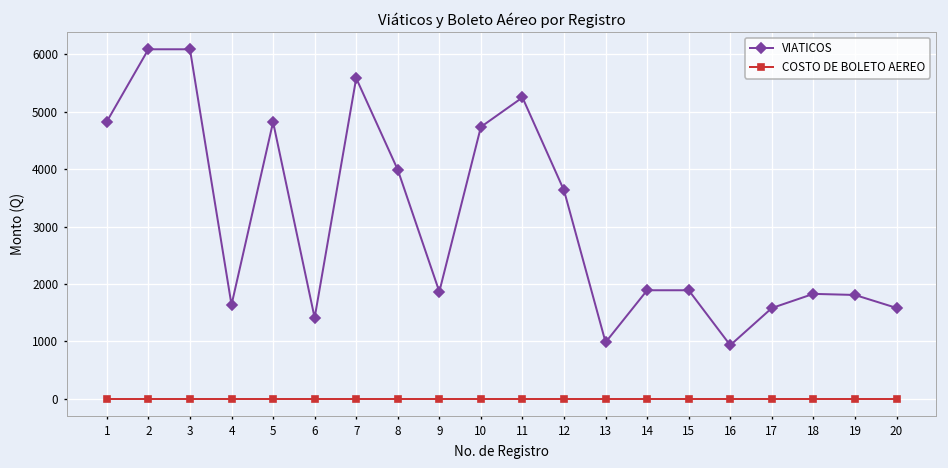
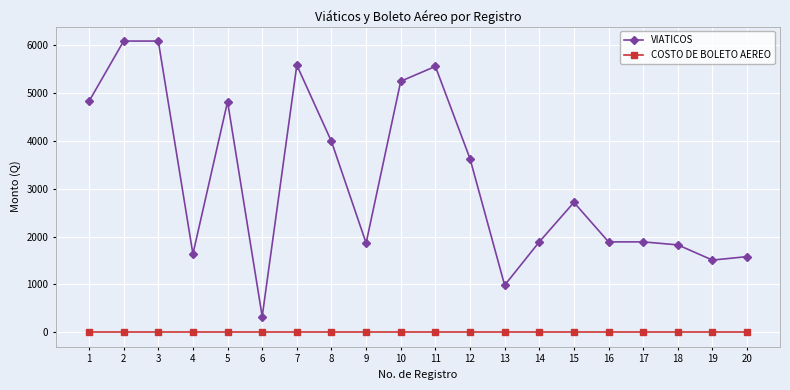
  {
    "VIATICOS": {
      "1": 4800,
      "2": 6100,
      "3": 6100,
      "4": 1600,
      "5": 4800,
-     "6": 1400,
+     "6": 300,
      "7": 5600,
      "8": 4000,
      "9": 1900,
-     "10": 4700,
-     "11": 5300,
+     "10": 5300,
+     "11": 5600,
      "12": 3600,
      "13": 1000,
      "14": 1900,
-     "15": 1900,
-     "16": 900,
-     "17": 1600,
+     "15": 2700,
+     "16": 1900,
+     "17": 1900,
      "18": 1800,
-     "19": 1800,
+     "19": 1500,
      "20": 1600
    },
    "COSTO DE BOLETO AEREO": {
      "1": 0,
      "2": 0,
      "3": 0,
      "4": 0,
      "5": 0,
      "6": 0,
      "7": 0,
      "8": 0,
      "9": 0,
      "10": 0,
      "11": 0,
      "12": 0,
      "13": 0,
      "14": 0,
      "15": 0,
      "16": 0,
      "17": 0,
      "18": 0,
      "19": 0,
      "20": 0
    }
  }
